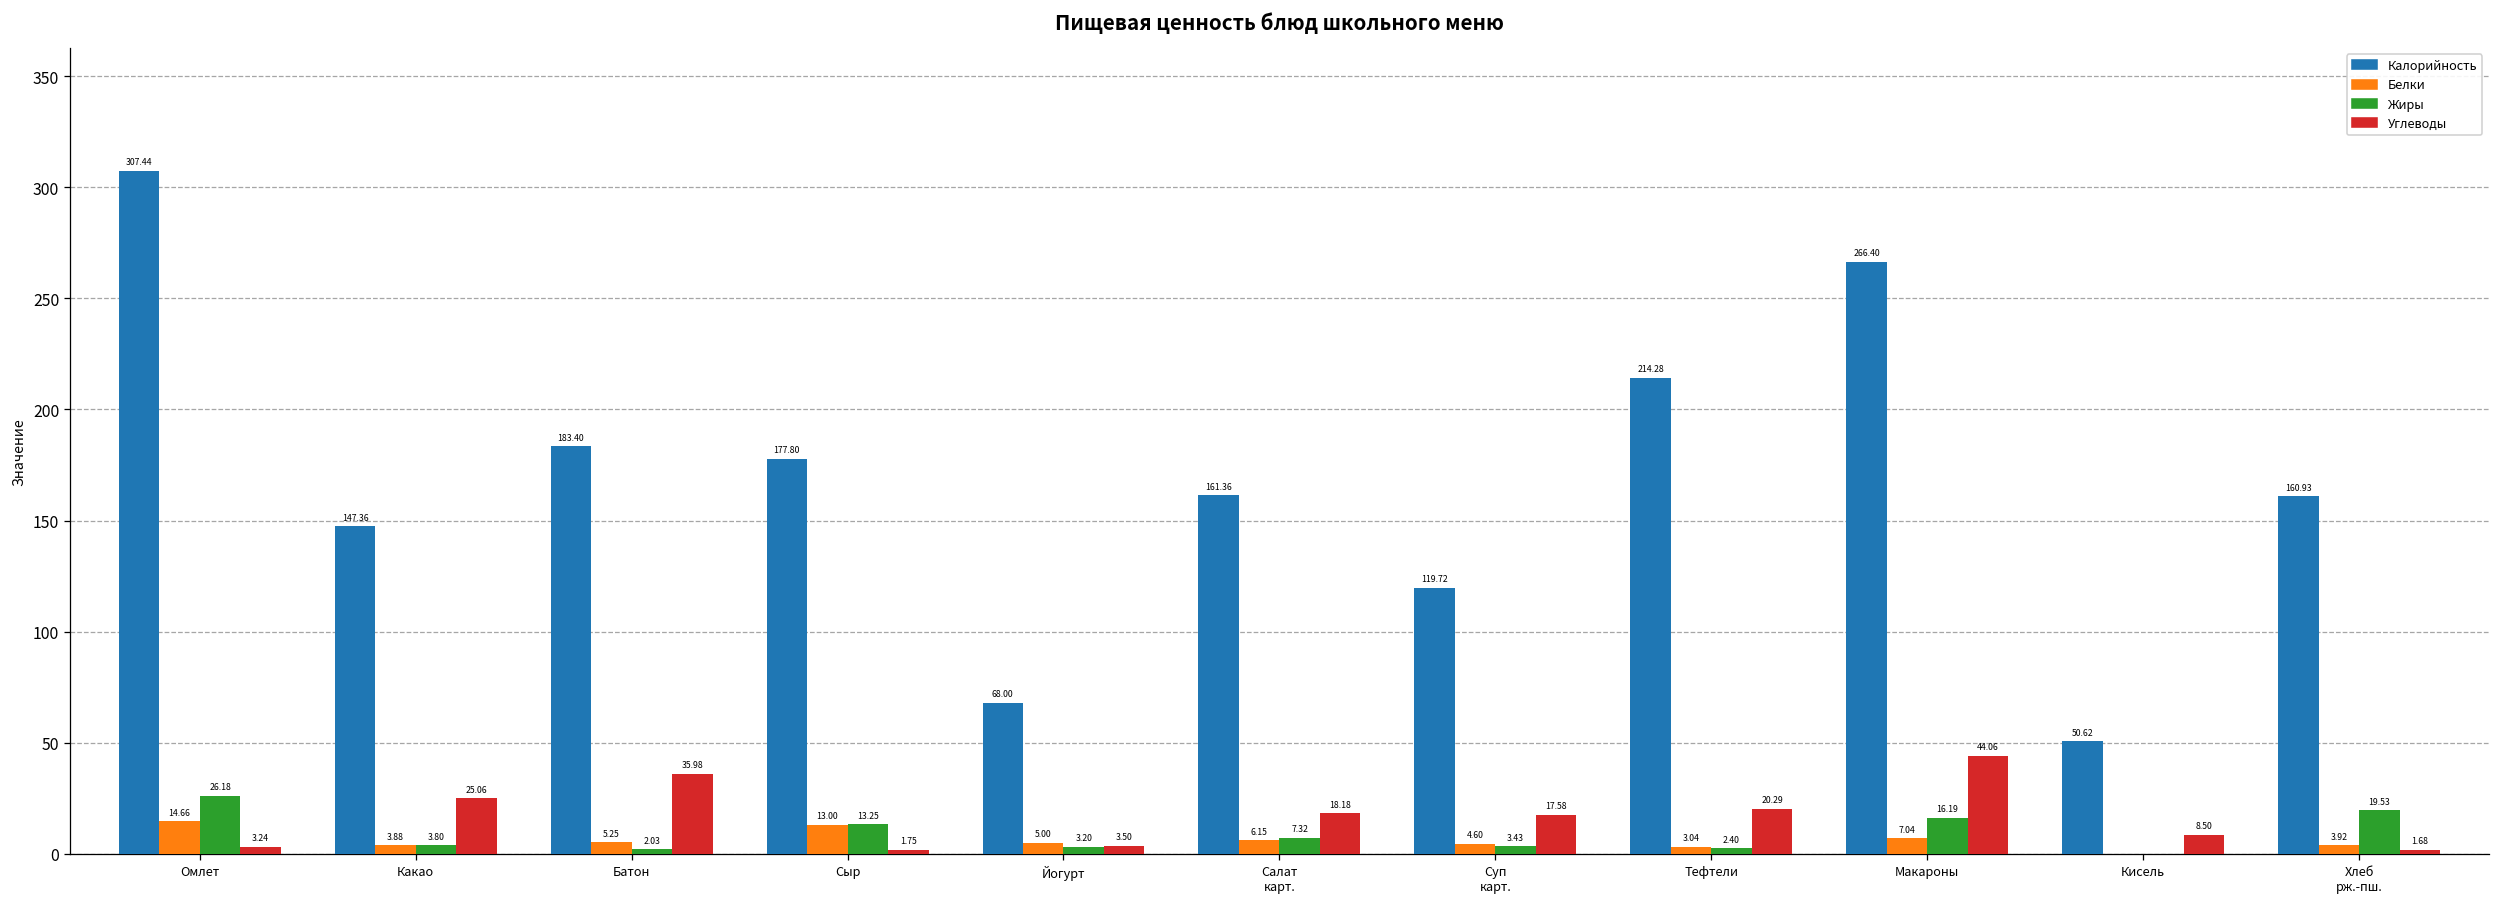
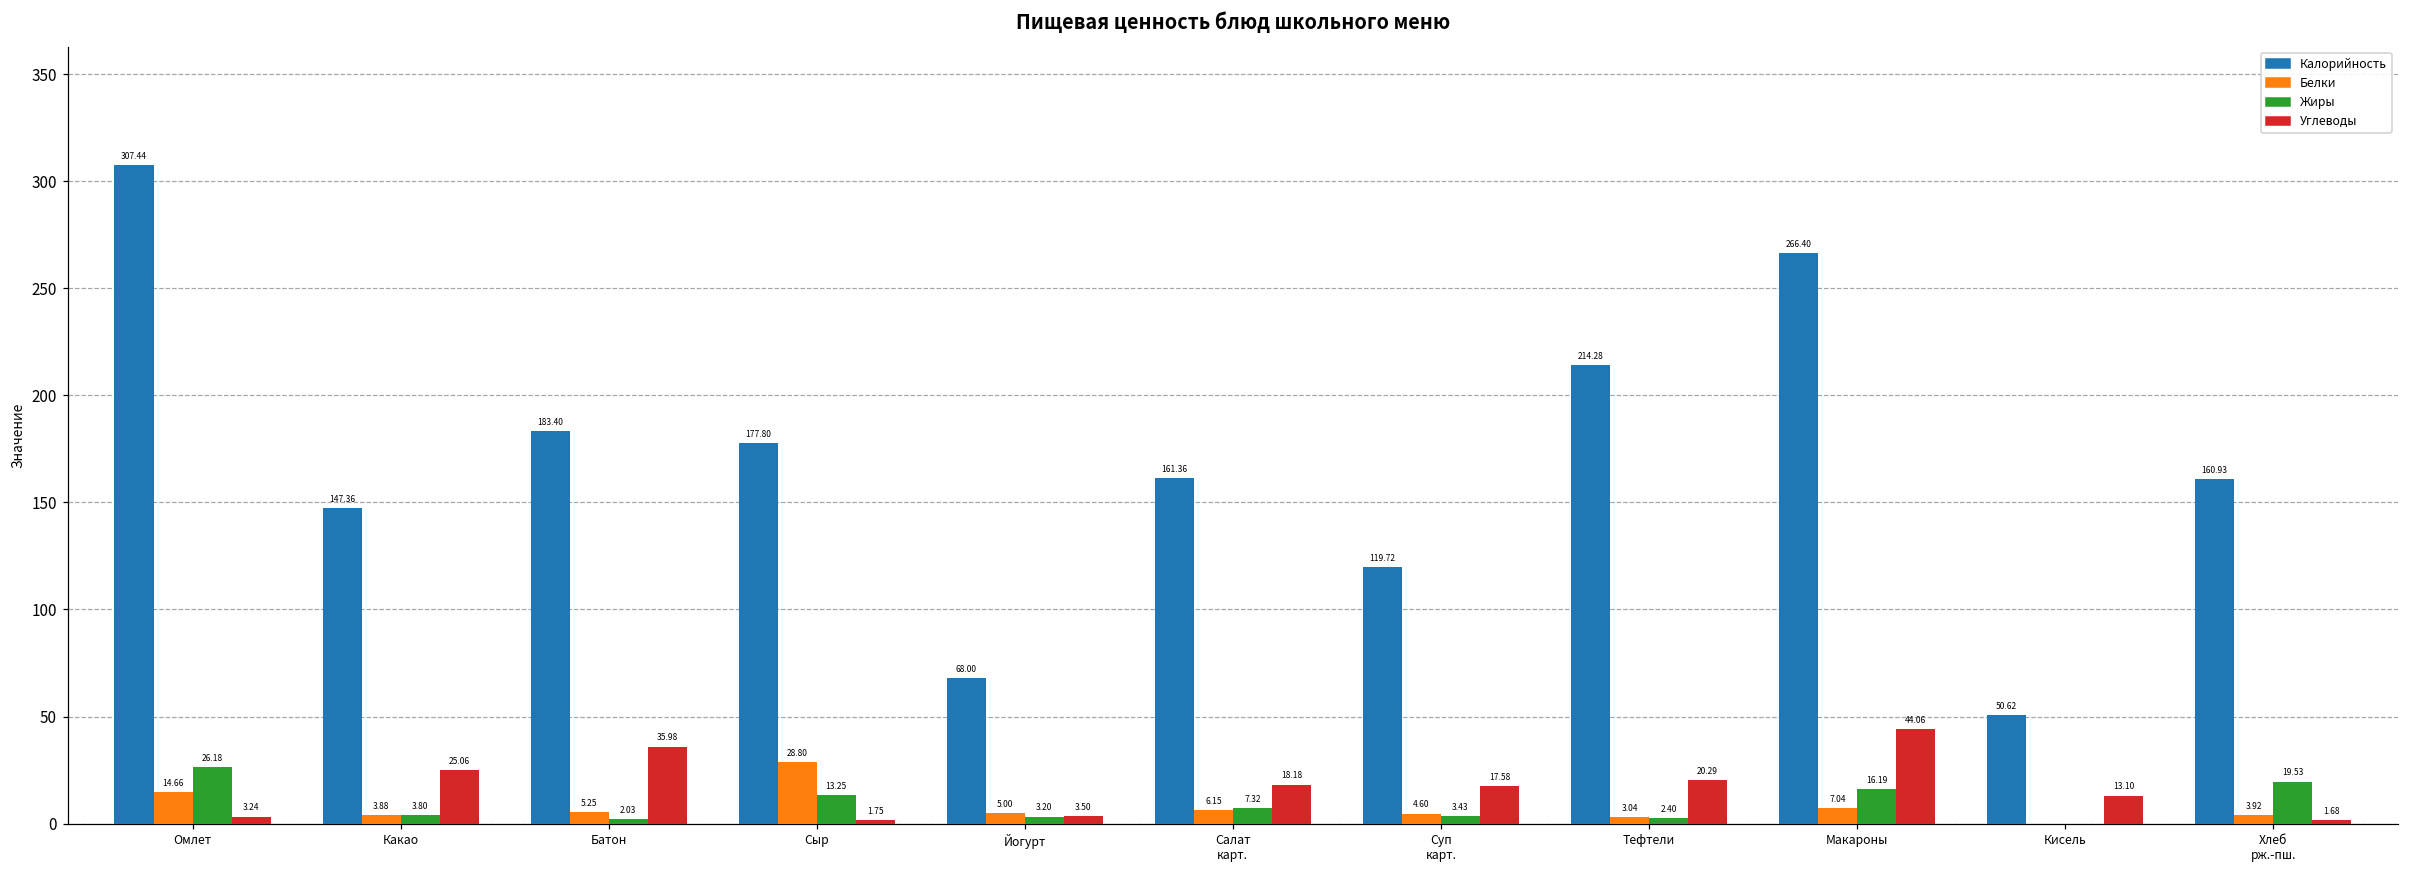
  {
    "Калорийность": {
      "Омлет": 307.44,
      "Какао": 147.36,
      "Батон": 183.40,
      "Сыр": 177.80,
      "Йогурт": 68.00,
      "Салат карт.": 161.36,
      "Суп карт.": 119.72,
      "Тефтели": 214.28,
      "Макароны": 266.40,
      "Кисель": 50.62,
      "Хлеб рж.-пш.": 160.93
    },
    "Белки": {
      "Омлет": 14.66,
      "Какао": 3.88,
      "Батон": 5.25,
-     "Сыр": 13.00,
+     "Сыр": 28.80,
      "Йогурт": 5.00,
      "Салат карт.": 6.15,
      "Суп карт.": 4.60,
      "Тефтели": 3.04,
      "Макароны": 7.04,
      "Хлеб рж.-пш.": 3.92
    },
    "Жиры": {
      "Омлет": 26.18,
      "Какао": 3.80,
      "Батон": 2.03,
      "Сыр": 13.25,
      "Йогурт": 3.20,
      "Салат карт.": 7.32,
      "Суп карт.": 3.43,
      "Тефтели": 2.40,
      "Макароны": 16.19,
      "Хлеб рж.-пш.": 19.53
    },
    "Углеводы": {
      "Омлет": 3.24,
      "Какао": 25.06,
      "Батон": 35.98,
      "Сыр": 1.75,
      "Йогурт": 3.50,
      "Салат карт.": 18.18,
      "Суп карт.": 17.58,
      "Тефтели": 20.29,
      "Макароны": 44.06,
-     "Кисель": 8.50,
+     "Кисель": 13.10,
      "Хлеб рж.-пш.": 1.68
    }
  }
